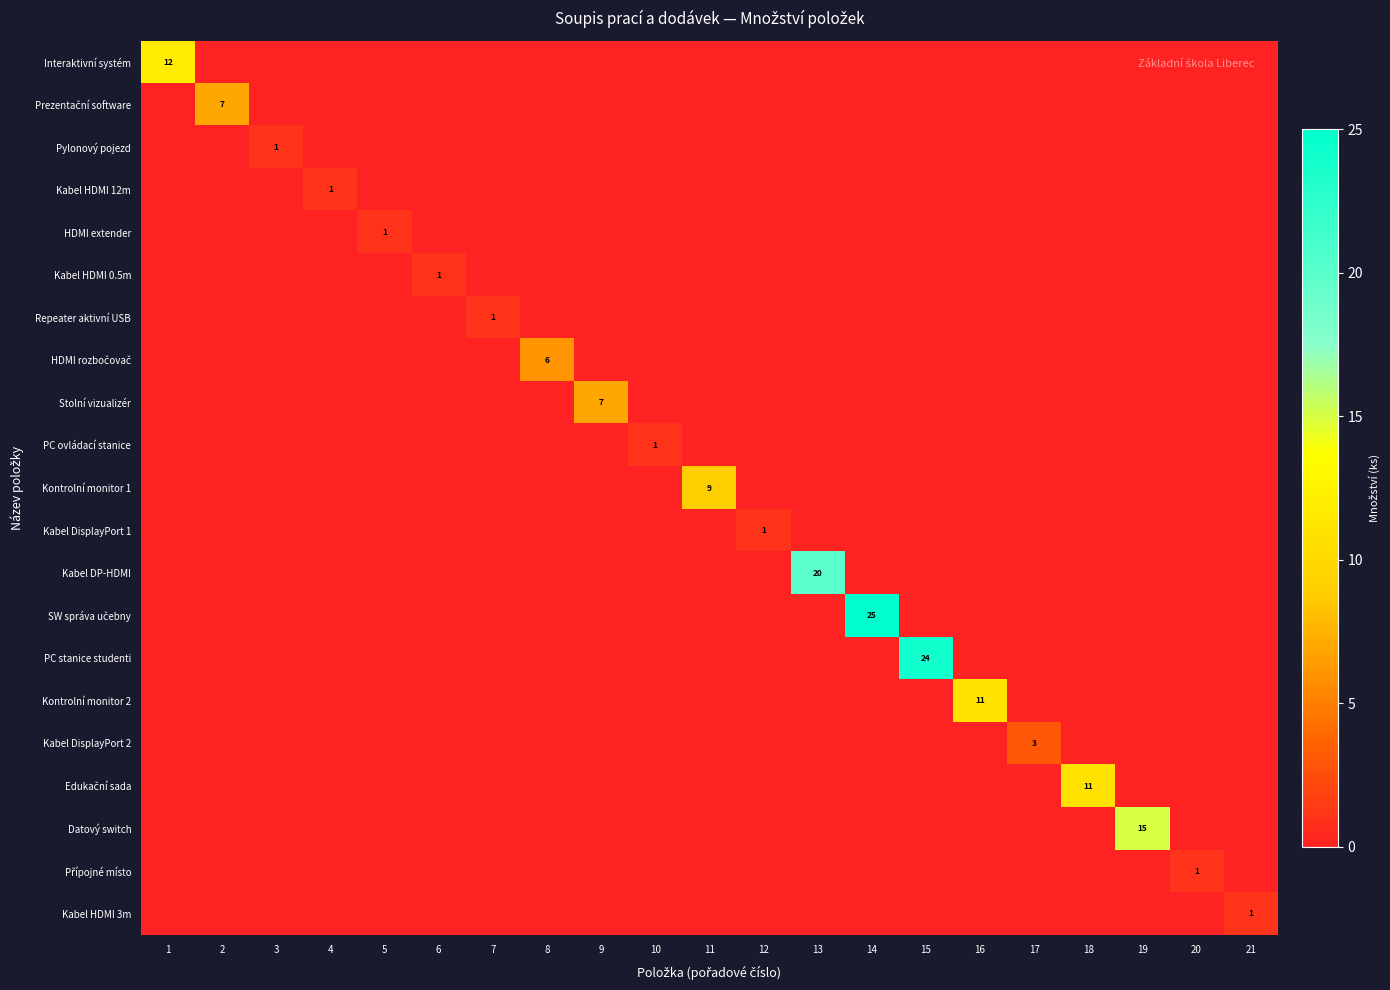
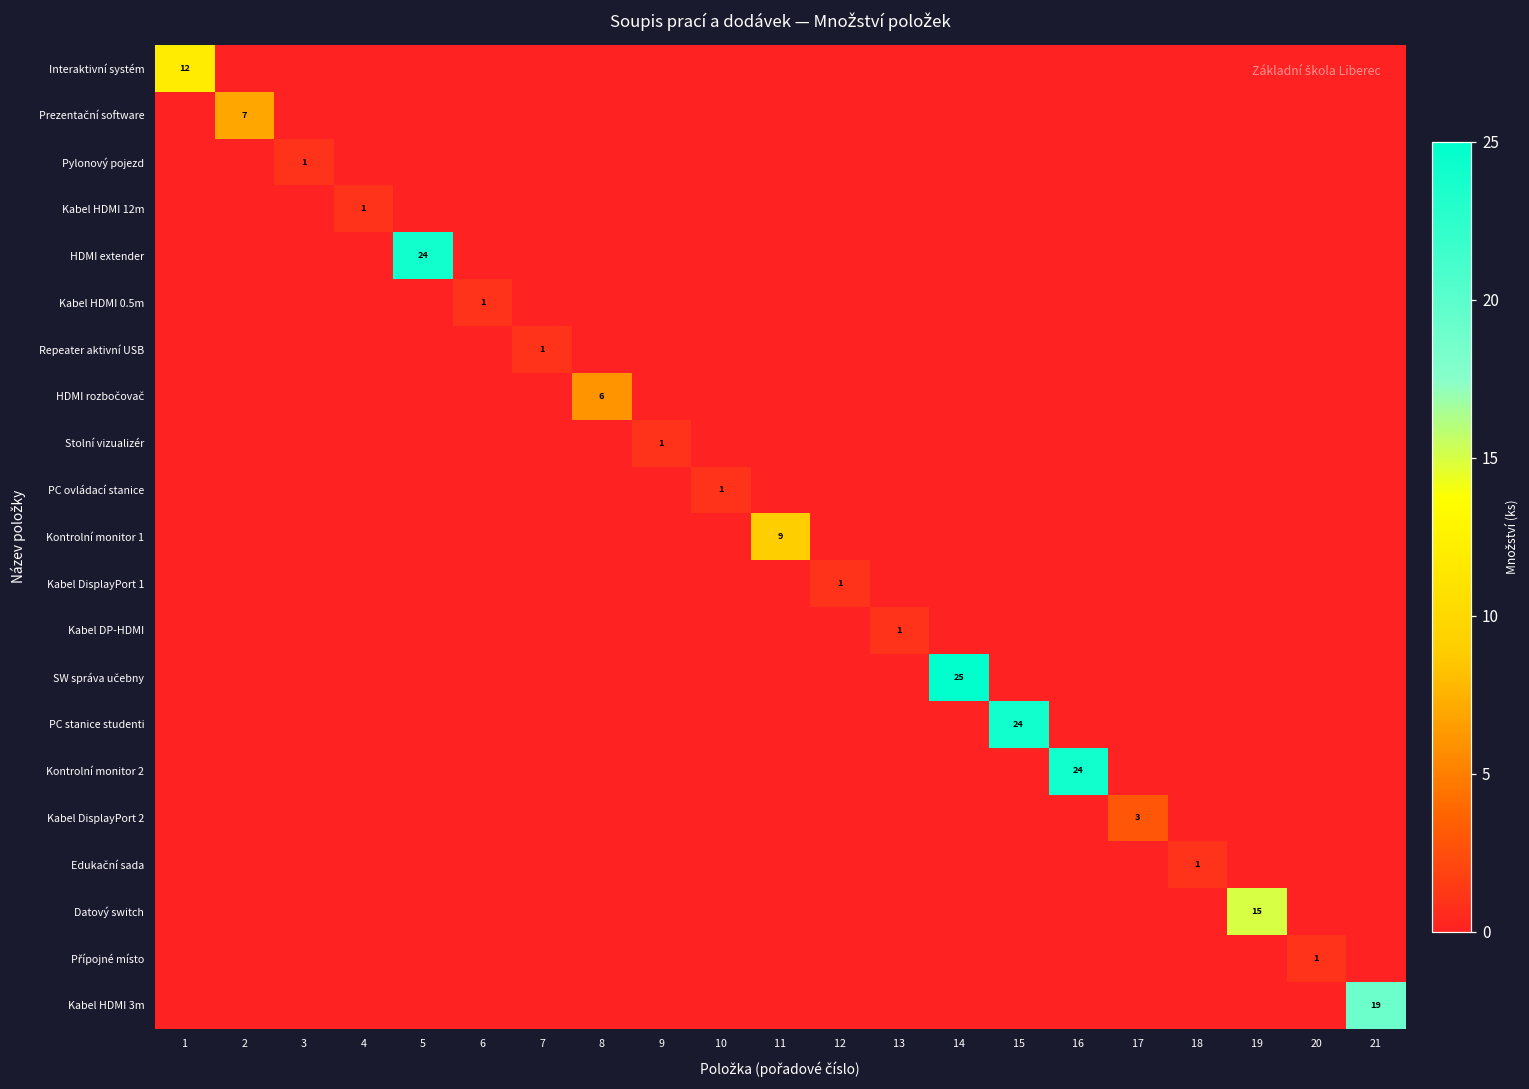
  {
    "Interaktivní systém": {
      "1": 12
    },
    "Prezentační software": {
      "2": 7
    },
    "Pylonový pojezd": {
      "3": 1
    },
    "Kabel HDMI 12m": {
      "4": 1
    },
    "HDMI extender": {
-     "5": 1
+     "5": 24
    },
    "Kabel HDMI 0.5m": {
      "6": 1
    },
    "Repeater aktivní USB": {
      "7": 1
    },
    "HDMI rozbočovač": {
      "8": 6
    },
    "Stolní vizualizér": {
-     "9": 7
+     "9": 1
    },
    "PC ovládací stanice": {
      "10": 1
    },
    "Kontrolní monitor 1": {
      "11": 9
    },
    "Kabel DisplayPort 1": {
      "12": 1
    },
    "Kabel DP-HDMI": {
-     "13": 20
+     "13": 1
    },
    "SW správa učebny": {
      "14": 25
    },
    "PC stanice studenti": {
      "15": 24
    },
    "Kontrolní monitor 2": {
-     "16": 11
+     "16": 24
    },
    "Kabel DisplayPort 2": {
      "17": 3
    },
    "Edukační sada": {
-     "18": 11
+     "18": 1
    },
    "Datový switch": {
      "19": 15
    },
    "Přípojné místo": {
      "20": 1
    },
    "Kabel HDMI 3m": {
-     "21": 1
+     "21": 19
    }
  }
